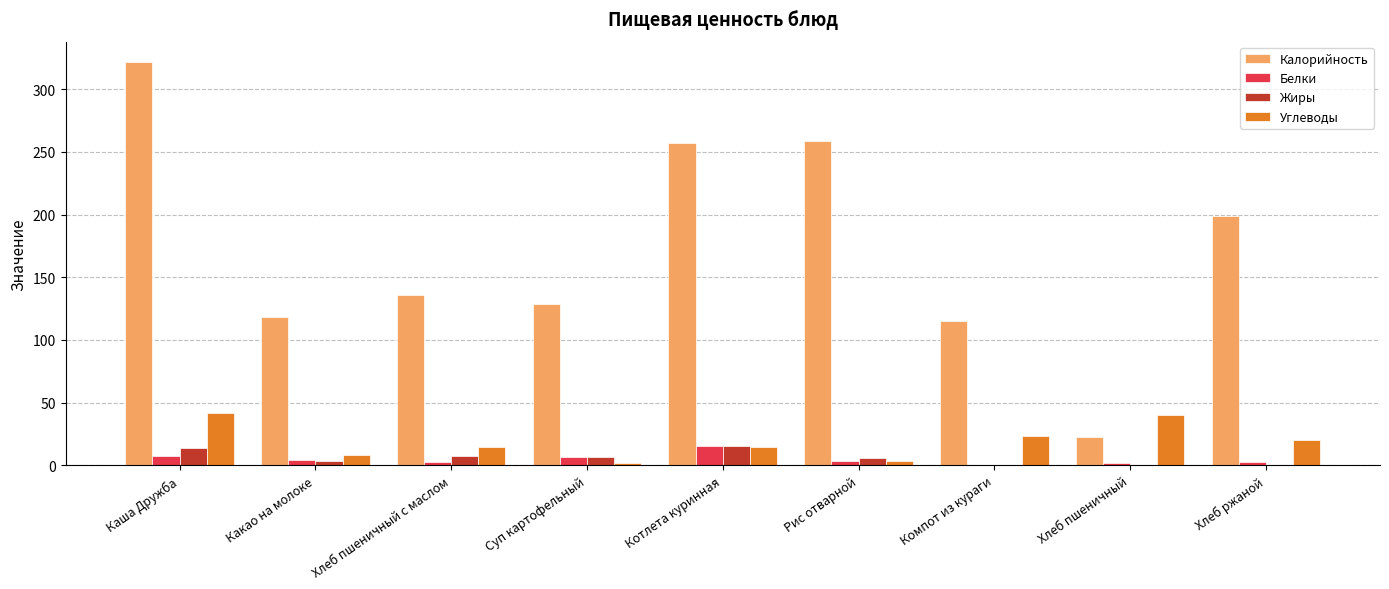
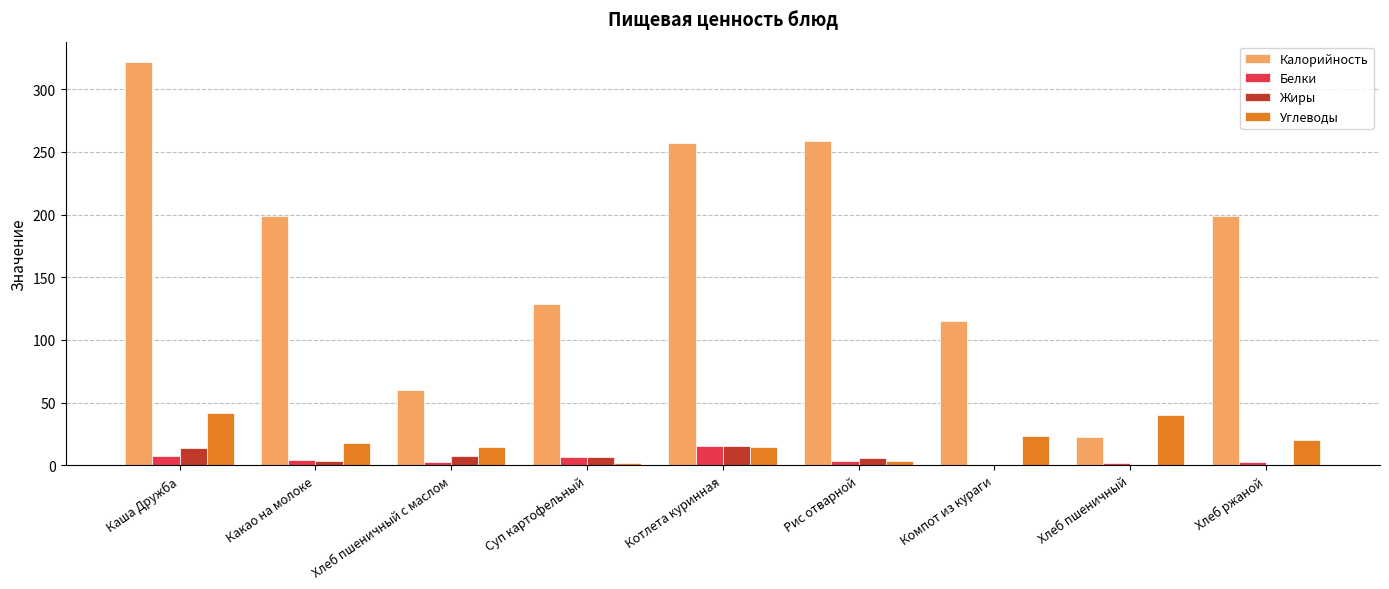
  {
    "Калорийность": {
      "Каша Дружба": 322,
-     "Какао на молоке": 119,
-     "Хлеб пшеничный с маслом": 136,
+     "Какао на молоке": 199,
+     "Хлеб пшеничный с маслом": 60,
      "Суп картофельный": 129,
      "Котлета куринная": 257,
      "Рис отварной": 259,
      "Компот из кураги": 115,
      "Хлеб пшеничный": 22,
      "Хлеб ржаной": 199
    },
    "Углеводы": {
      "Каша Дружба": 41,
-     "Какао на молоке": 8,
+     "Какао на молоке": 18,
      "Хлеб пшеничный с маслом": 15,
      "Котлета куринная": 15,
      "Рис отварной": 4,
      "Компот из кураги": 24,
      "Хлеб пшеничный": 40,
      "Хлеб ржаной": 20
    }
  }
